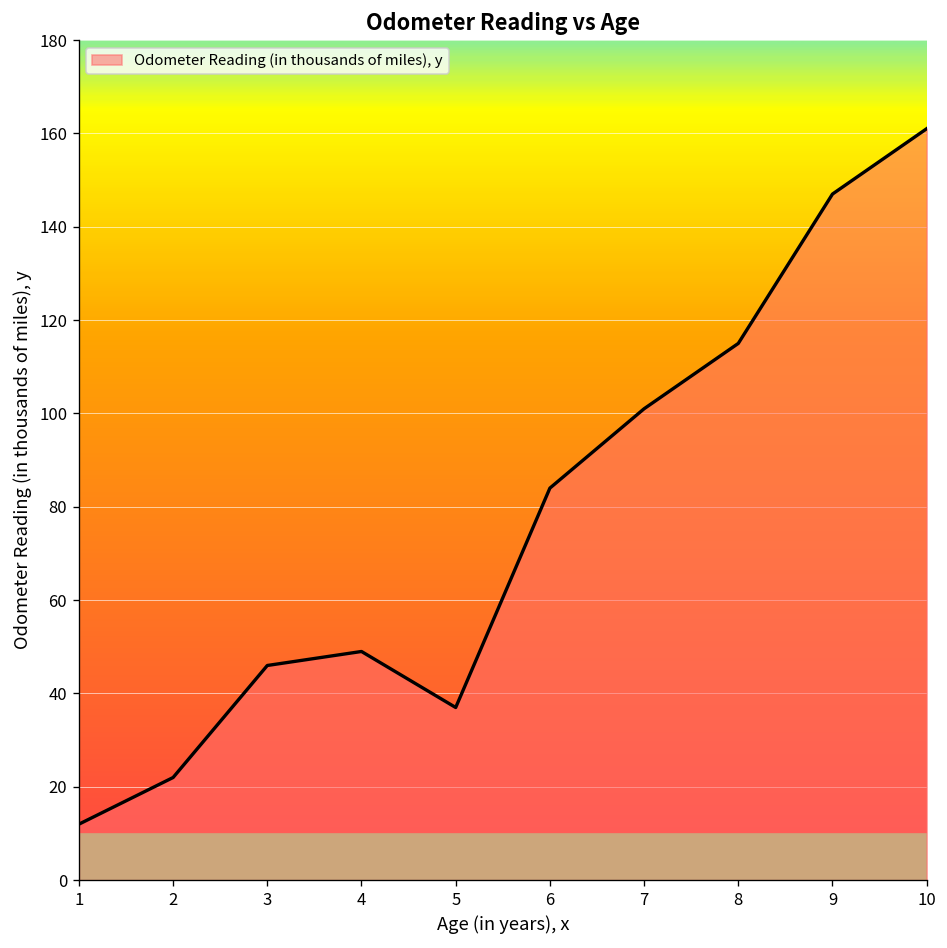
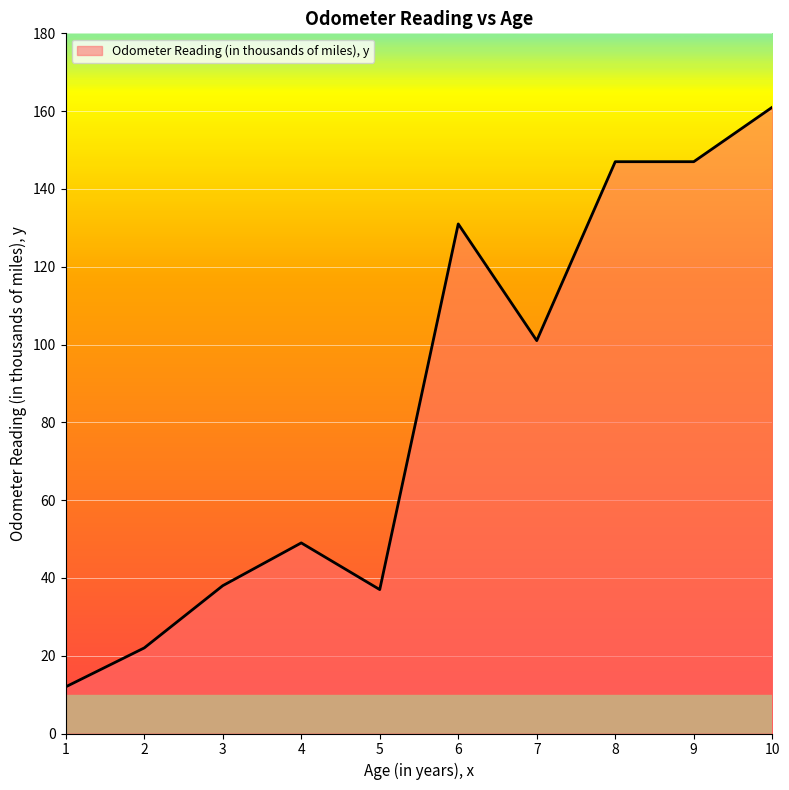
  {
    "1": 12,
    "2": 22,
-   "3": 46,
+   "3": 38,
    "4": 49,
    "5": 37,
-   "6": 84,
+   "6": 131,
    "7": 101,
-   "8": 115,
+   "8": 147,
    "9": 147,
    "10": 161
  }
